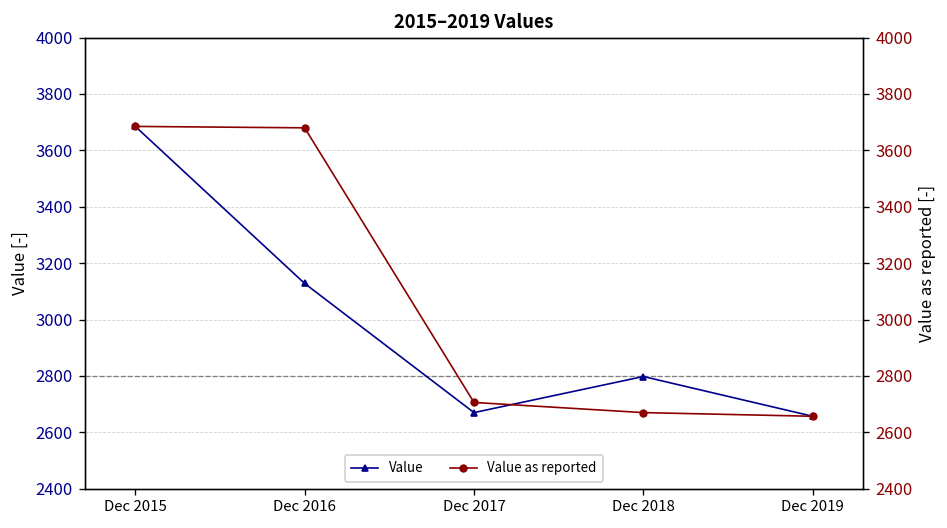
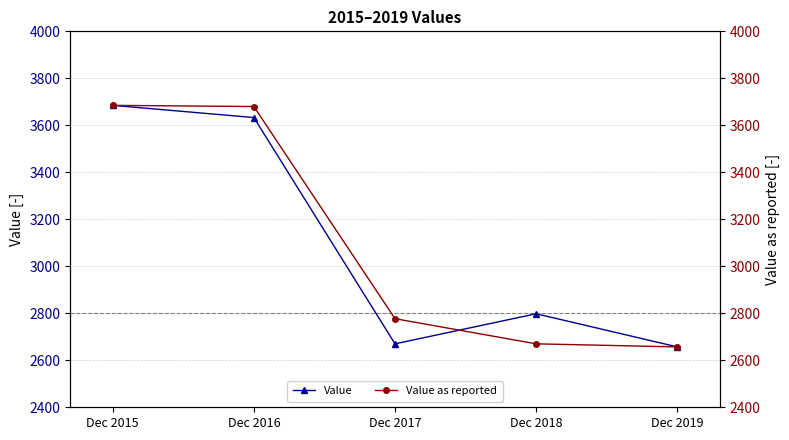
  {
    "Value": {
      "Dec 2015": 3690,
-     "Dec 2016": 3130,
+     "Dec 2016": 3630,
      "Dec 2017": 2670,
      "Dec 2018": 2800,
      "Dec 2019": 2660
    },
    "Value as reported": {
      "Dec 2015": 3690,
      "Dec 2016": 3680,
-     "Dec 2017": 2710,
+     "Dec 2017": 2780,
      "Dec 2018": 2670,
      "Dec 2019": 2660
    }
  }
